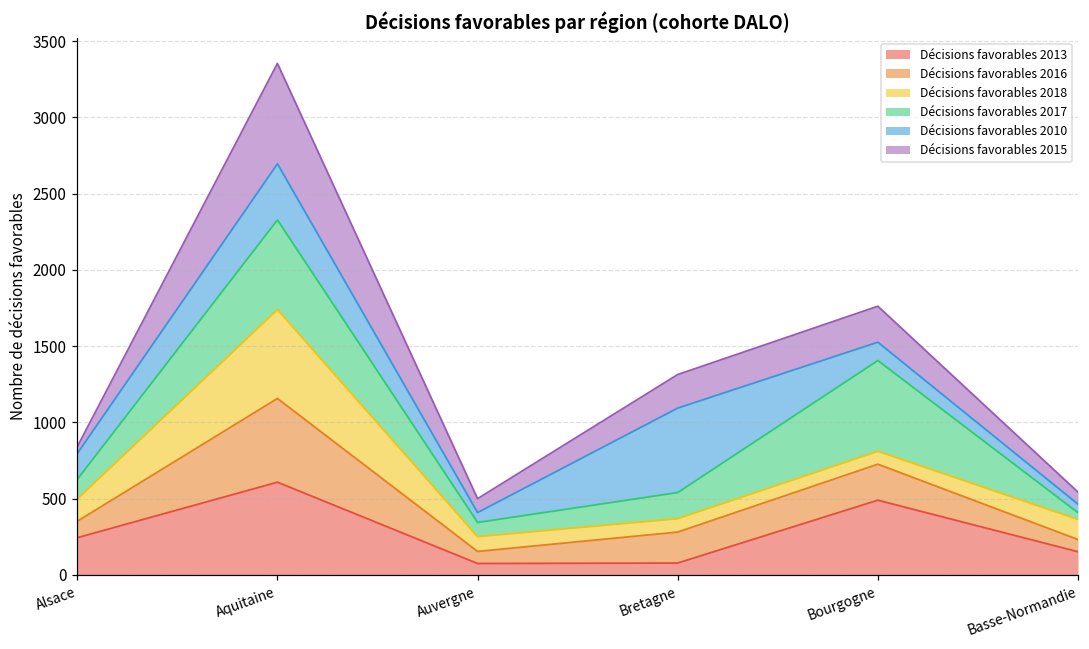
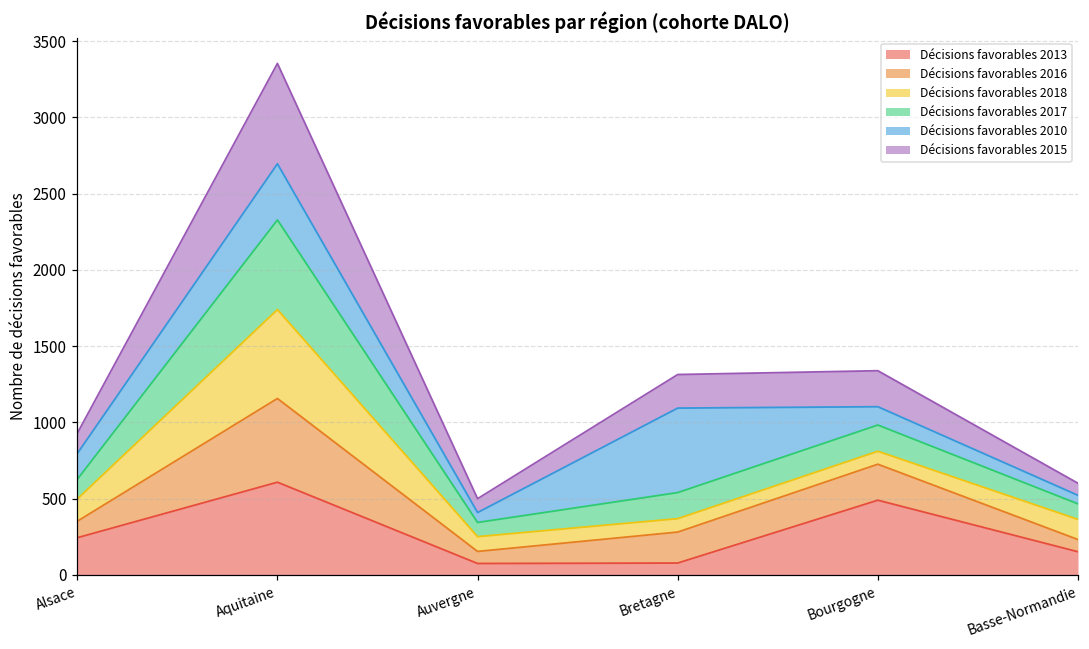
  {
    "Décisions favorables 2018": {
      "Alsace": 150,
      "Aquitaine": 580,
      "Auvergne": 100,
      "Bretagne": 90,
      "Bourgogne": 90,
      "Basse-Normandie": 130
    },
    "Décisions favorables 2017": {
      "Alsace": 130,
      "Aquitaine": 590,
      "Auvergne": 90,
      "Bretagne": 170,
-     "Bourgogne": 600,
-     "Basse-Normandie": 40
+     "Bourgogne": 170,
+     "Basse-Normandie": 100
    },
    "Décisions favorables 2010": {
      "Alsace": 170,
      "Aquitaine": 370,
      "Auvergne": 70,
      "Bretagne": 550,
      "Bourgogne": 120,
      "Basse-Normandie": 60
    },
    "Décisions favorables 2015": {
-     "Alsace": 50,
+     "Alsace": 130,
      "Aquitaine": 660,
      "Auvergne": 90,
      "Bretagne": 220,
      "Bourgogne": 240,
      "Basse-Normandie": 80
    }
  }
